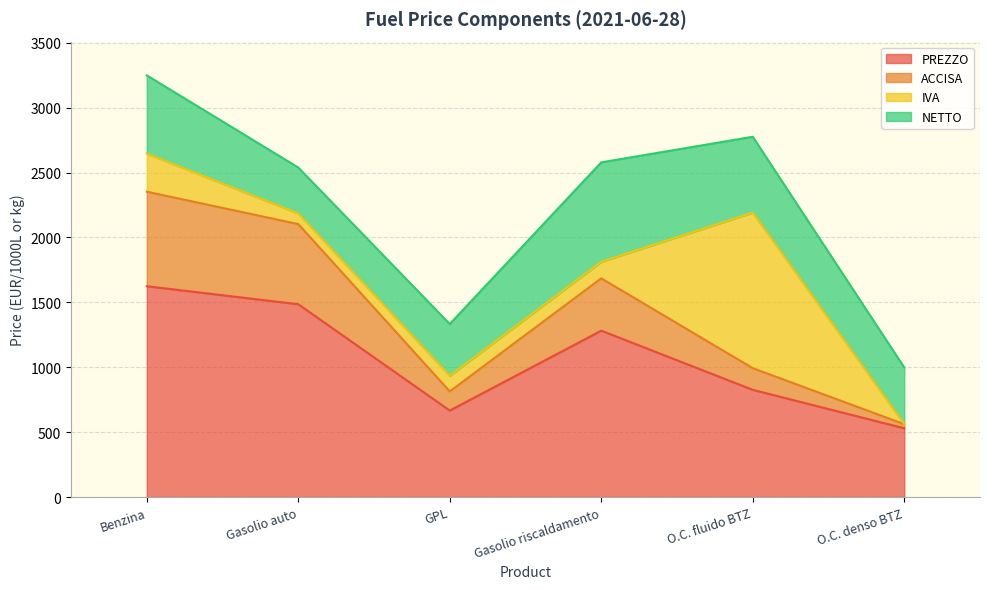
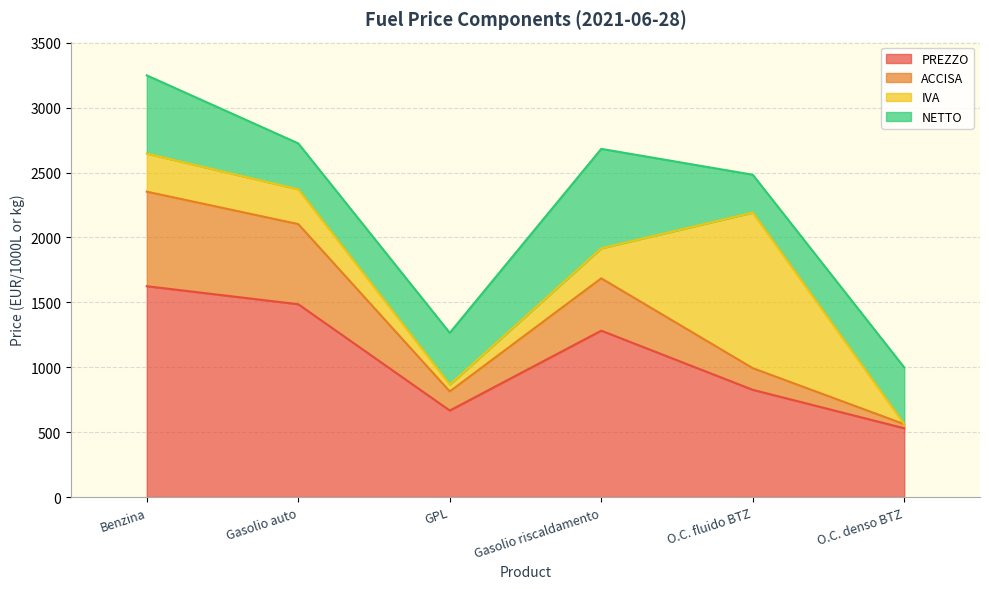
  {
    "IVA": {
      "Benzina": 290,
-     "Gasolio auto": 80,
-     "GPL": 120,
-     "Gasolio riscaldamento": 130,
+     "Gasolio auto": 270,
+     "GPL": 50,
+     "Gasolio riscaldamento": 230,
      "O.C. fluido BTZ": 1200
    },
    "NETTO": {
      "Benzina": 600,
      "Gasolio auto": 350,
      "GPL": 400,
      "Gasolio riscaldamento": 770,
-     "O.C. fluido BTZ": 580,
+     "O.C. fluido BTZ": 290,
      "O.C. denso BTZ": 440
    }
  }
